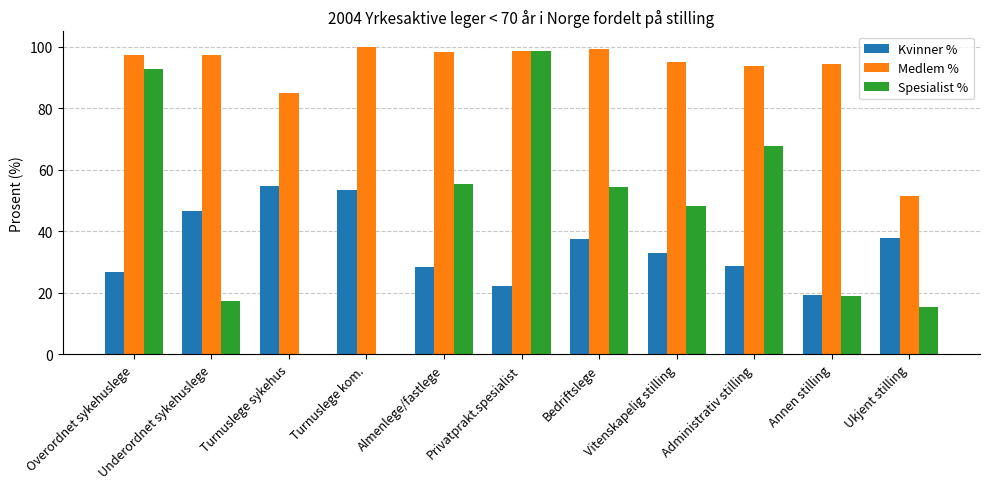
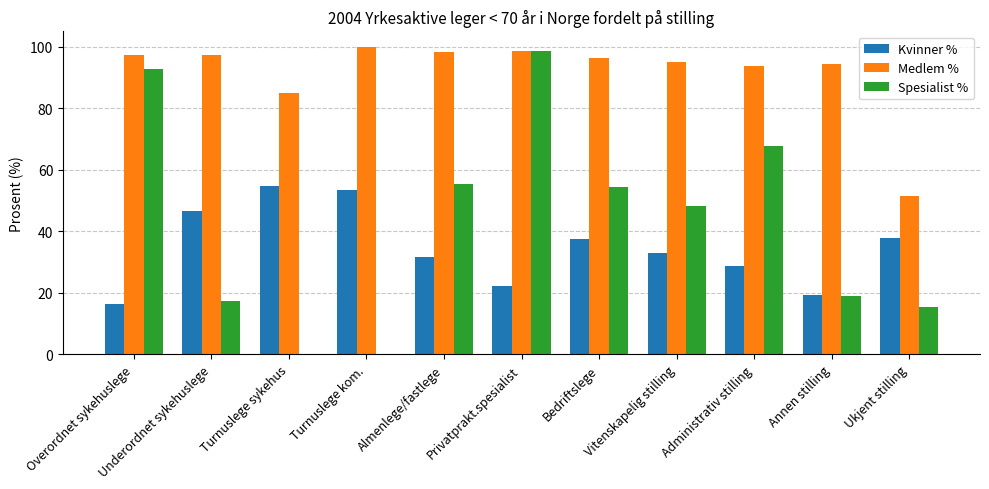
  {
    "Kvinner %": {
-     "Overordnet sykehuslege": 27,
+     "Overordnet sykehuslege": 16,
      "Underordnet sykehuslege": 47,
      "Turnuslege sykehus": 55,
      "Turnuslege kom.": 53,
-     "Almenlege/fastlege": 29,
+     "Almenlege/fastlege": 32,
      "Privatprakt.spesialist": 22,
      "Bedriftslege": 38,
      "Vitenskapelig stilling": 33,
      "Administrativ stilling": 29,
      "Annen stilling": 19,
      "Ukjent stilling": 38
    },
    "Medlem %": {
      "Overordnet sykehuslege": 97,
      "Underordnet sykehuslege": 97,
      "Turnuslege sykehus": 85,
      "Turnuslege kom.": 100,
      "Almenlege/fastlege": 98,
      "Privatprakt.spesialist": 99,
-     "Bedriftslege": 99,
+     "Bedriftslege": 96,
      "Vitenskapelig stilling": 95,
      "Administrativ stilling": 94,
      "Annen stilling": 95,
      "Ukjent stilling": 52
    },
    "Spesialist %": {
      "Overordnet sykehuslege": 93,
      "Underordnet sykehuslege": 17,
      "Turnuslege sykehus": 0,
      "Turnuslege kom.": 0,
      "Almenlege/fastlege": 56,
      "Privatprakt.spesialist": 99,
      "Bedriftslege": 55,
      "Vitenskapelig stilling": 48,
      "Administrativ stilling": 68,
      "Annen stilling": 19,
      "Ukjent stilling": 15
    }
  }
